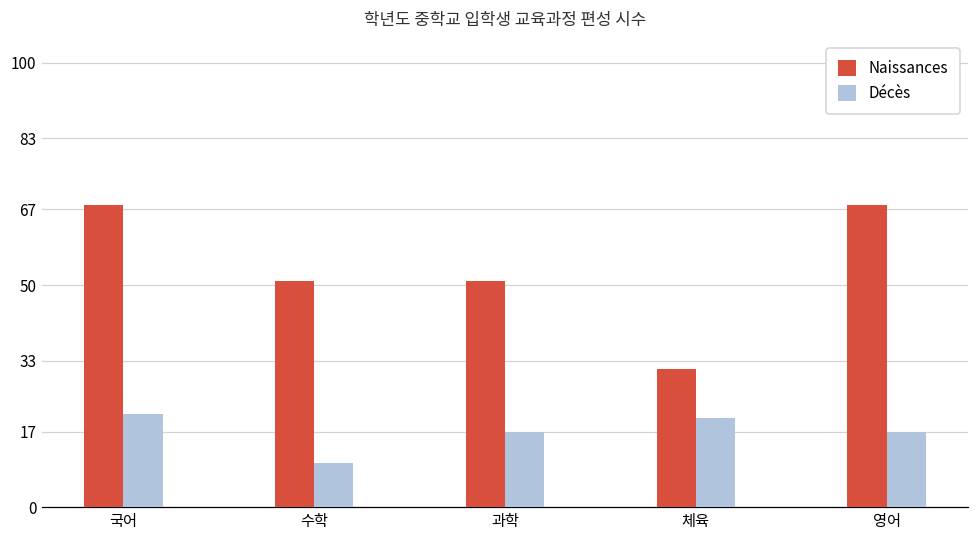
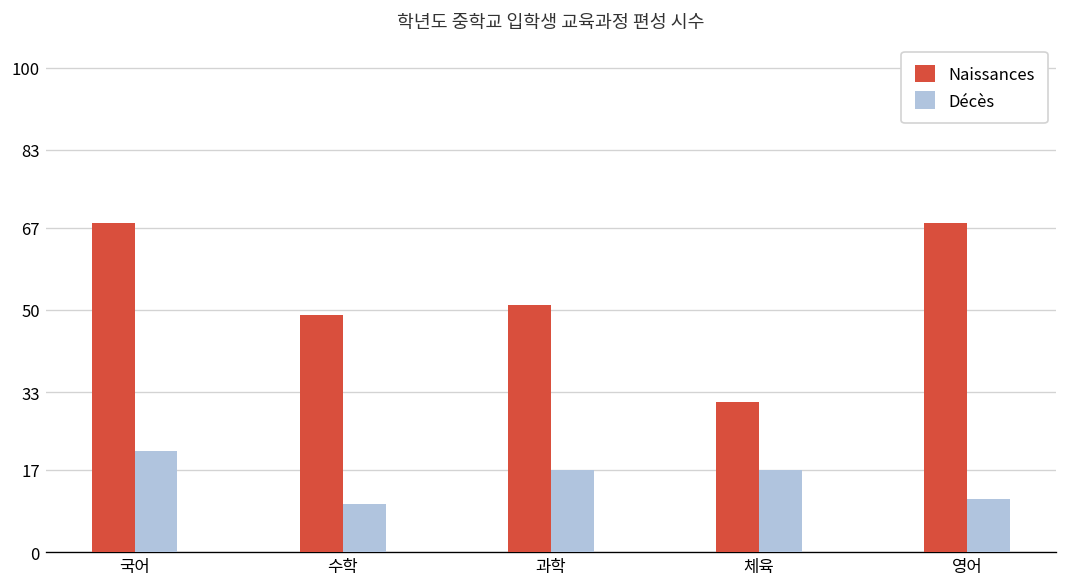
  {
    "Naissances": {
      "국어": 68,
-     "수학": 51,
+     "수학": 49,
      "과학": 51,
      "체육": 31,
      "영어": 68
    },
    "Décès": {
      "국어": 21,
      "수학": 10,
      "과학": 17,
-     "체육": 20,
-     "영어": 17
+     "체육": 17,
+     "영어": 11
    }
  }
